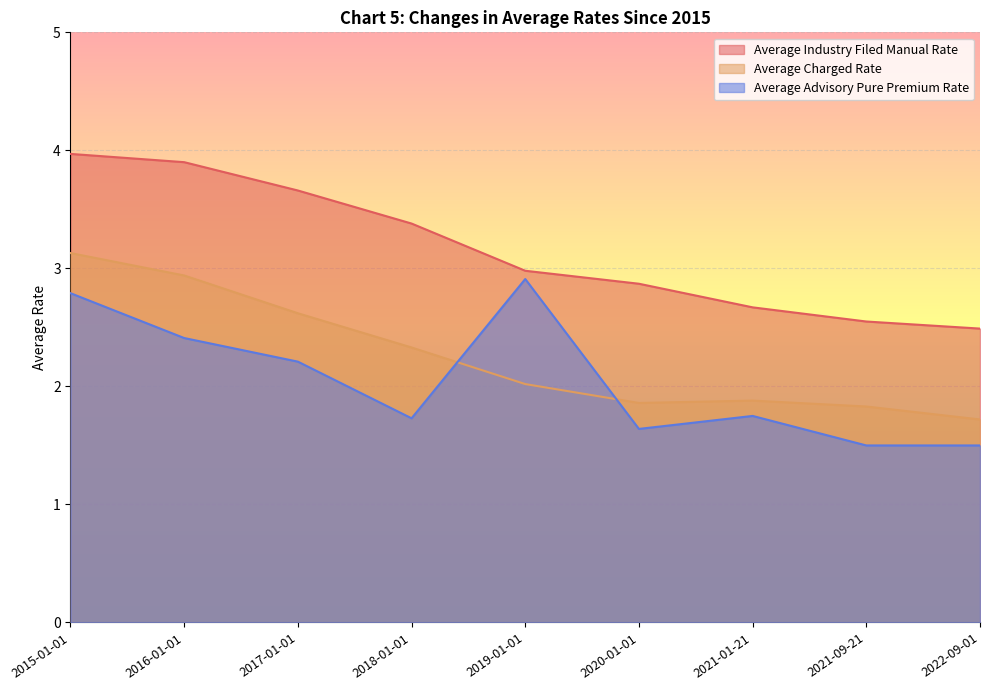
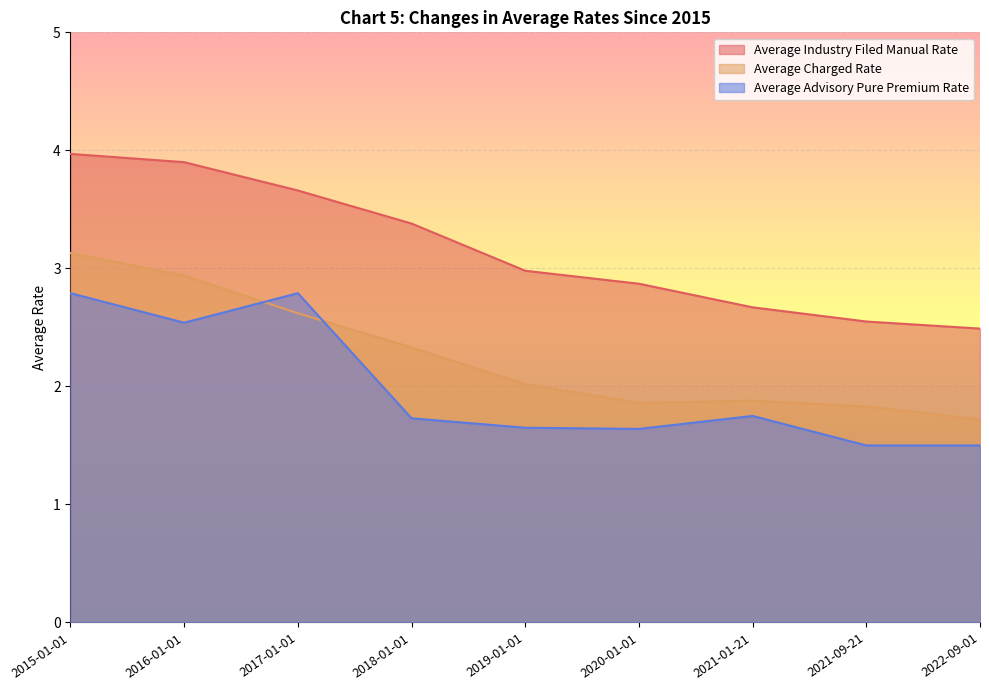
  {
    "Average Advisory Pure Premium Rate": {
      "2015-01-01": 2.79,
-     "2016-01-01": 2.41,
-     "2017-01-01": 2.21,
+     "2016-01-01": 2.54,
+     "2017-01-01": 2.79,
      "2018-01-01": 1.73,
-     "2019-01-01": 2.91,
+     "2019-01-01": 1.65,
      "2020-01-01": 1.64,
      "2021-01-21": 1.75,
      "2021-09-21": 1.50,
      "2022-09-01": 1.50
    }
  }
